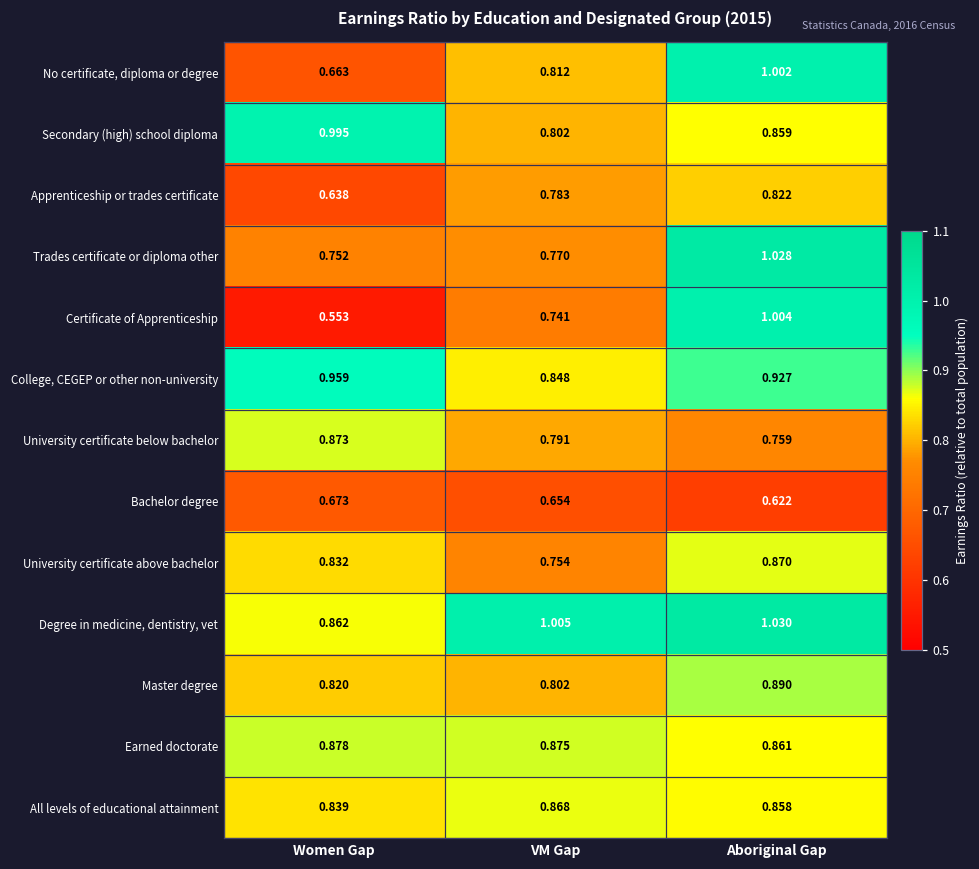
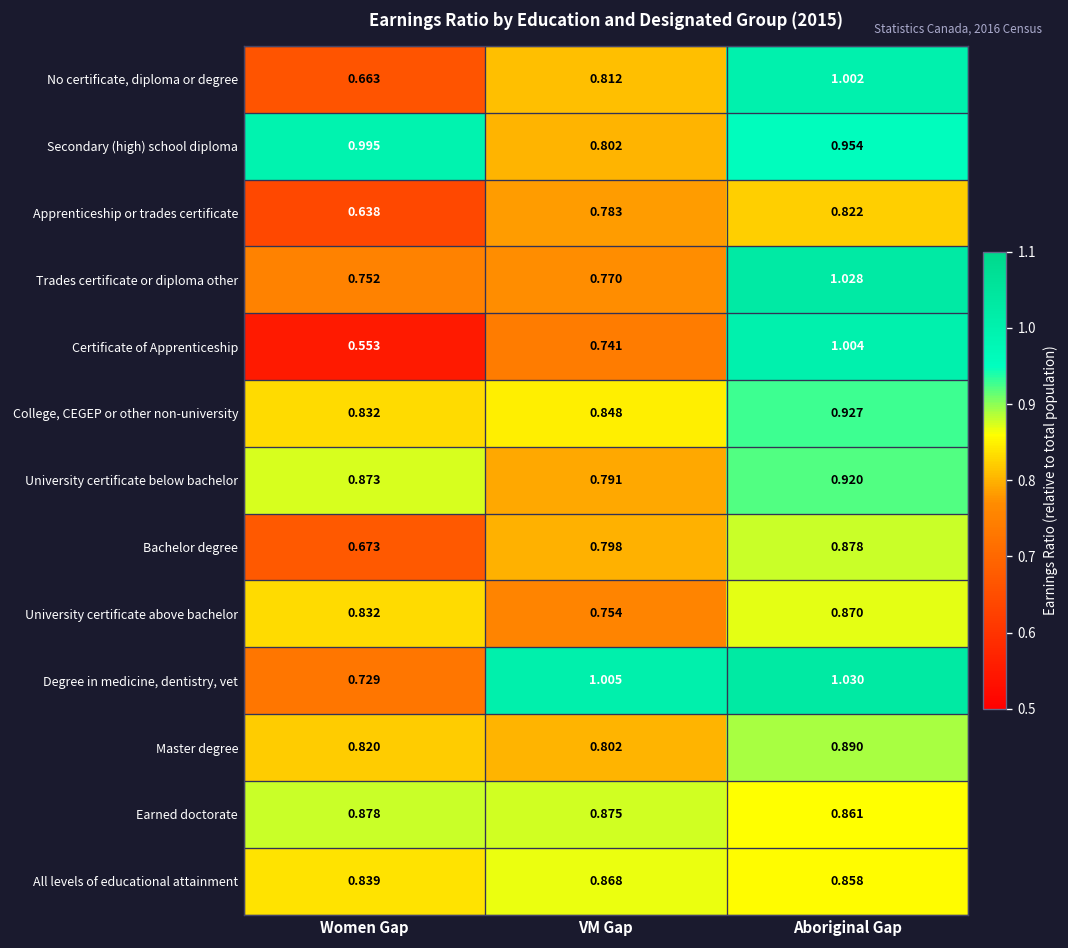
  {
    "No certificate, diploma or degree": {
      "Women Gap": 0.663,
      "VM Gap": 0.812,
      "Aboriginal Gap": 1.002
    },
    "Secondary (high) school diploma": {
      "Women Gap": 0.995,
      "VM Gap": 0.802,
-     "Aboriginal Gap": 0.859
+     "Aboriginal Gap": 0.954
    },
    "Apprenticeship or trades certificate": {
      "Women Gap": 0.638,
      "VM Gap": 0.783,
      "Aboriginal Gap": 0.822
    },
    "Trades certificate or diploma other": {
      "Women Gap": 0.752,
      "VM Gap": 0.770,
      "Aboriginal Gap": 1.028
    },
    "Certificate of Apprenticeship": {
      "Women Gap": 0.553,
      "VM Gap": 0.741,
      "Aboriginal Gap": 1.004
    },
    "College, CEGEP or other non-university": {
-     "Women Gap": 0.959,
+     "Women Gap": 0.832,
      "VM Gap": 0.848,
      "Aboriginal Gap": 0.927
    },
    "University certificate below bachelor": {
      "Women Gap": 0.873,
      "VM Gap": 0.791,
-     "Aboriginal Gap": 0.759
+     "Aboriginal Gap": 0.920
    },
    "Bachelor degree": {
      "Women Gap": 0.673,
-     "VM Gap": 0.654,
-     "Aboriginal Gap": 0.622
+     "VM Gap": 0.798,
+     "Aboriginal Gap": 0.878
    },
    "University certificate above bachelor": {
      "Women Gap": 0.832,
      "VM Gap": 0.754,
      "Aboriginal Gap": 0.870
    },
    "Degree in medicine, dentistry, vet": {
-     "Women Gap": 0.862,
+     "Women Gap": 0.729,
      "VM Gap": 1.005,
      "Aboriginal Gap": 1.030
    },
    "Master degree": {
      "Women Gap": 0.820,
      "VM Gap": 0.802,
      "Aboriginal Gap": 0.890
    },
    "Earned doctorate": {
      "Women Gap": 0.878,
      "VM Gap": 0.875,
      "Aboriginal Gap": 0.861
    },
    "All levels of educational attainment": {
      "Women Gap": 0.839,
      "VM Gap": 0.868,
      "Aboriginal Gap": 0.858
    }
  }
